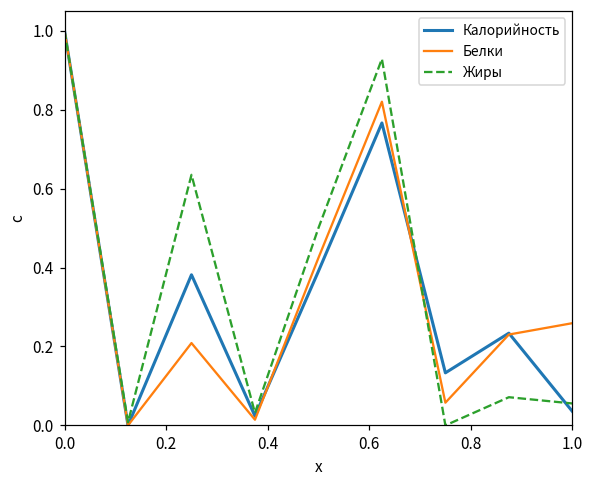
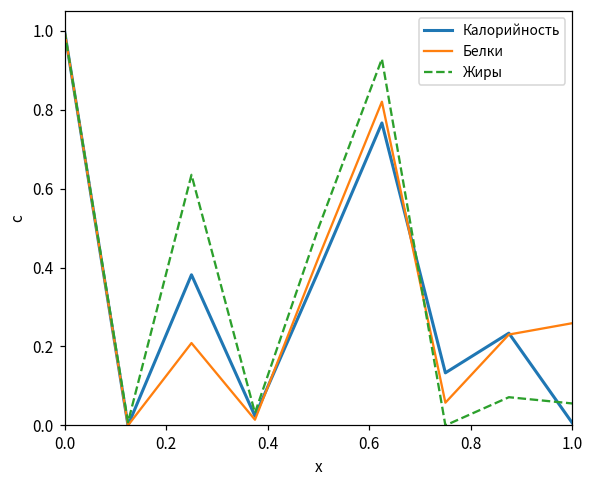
  {
    "Калорийность": {
-     "1.0": 0.04
+     "1.0": 0.01
    },
    "Белки": {
      "1.0": 0.26
    },
    "Жиры": {
      "1.0": 0.06
    }
  }
